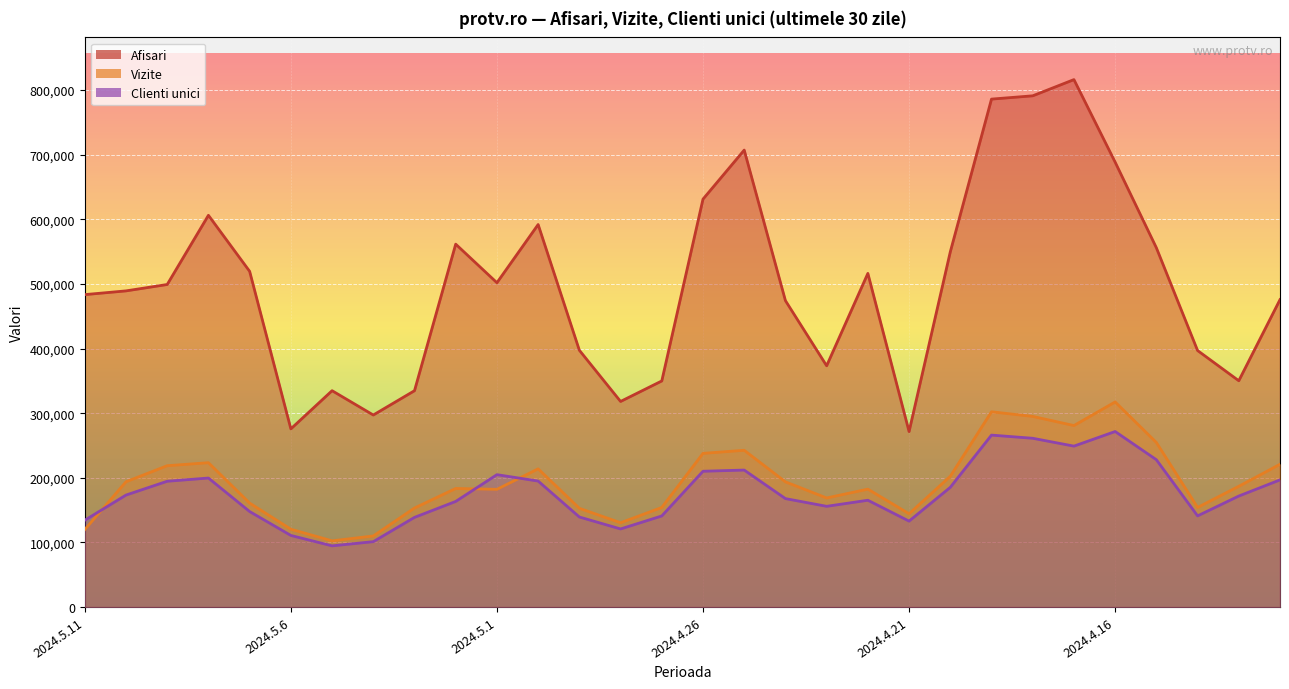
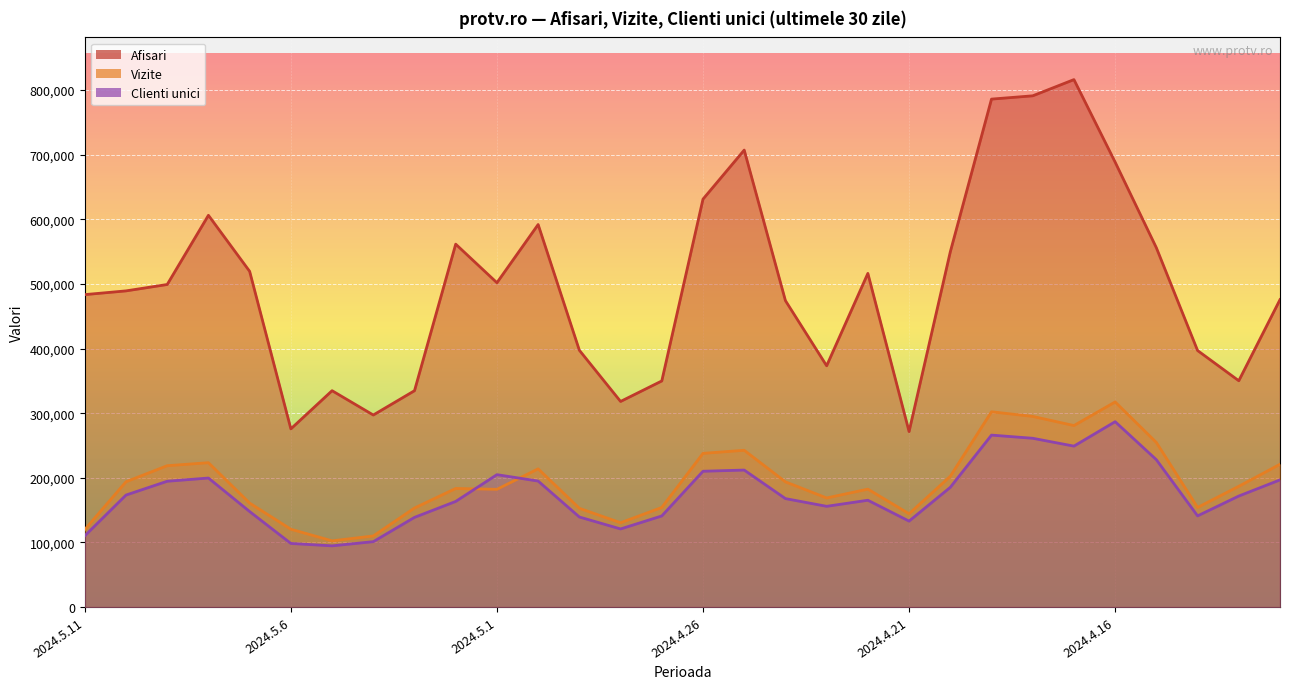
  {
    "Afisari": {
      "2024.5.11": "480,000",
      "2024.5.6": "280,000",
      "2024.5.1": "500,000",
      "2024.4.26": "630,000",
      "2024.4.21": "270,000",
      "2024.4.16": "690,000"
    },
    "Vizite": {
      "2024.5.11": "120,000",
      "2024.5.6": "120,000",
      "2024.5.1": "180,000",
      "2024.4.26": "240,000",
      "2024.4.21": "140,000",
      "2024.4.16": "320,000"
    },
    "Clienti unici": {
-     "2024.5.11": "130,000",
-     "2024.5.6": "110,000",
+     "2024.5.11": "110,000",
+     "2024.5.6": "100,000",
      "2024.5.1": "200,000",
      "2024.4.26": "210,000",
      "2024.4.21": "130,000",
-     "2024.4.16": "270,000"
+     "2024.4.16": "290,000"
    }
  }
